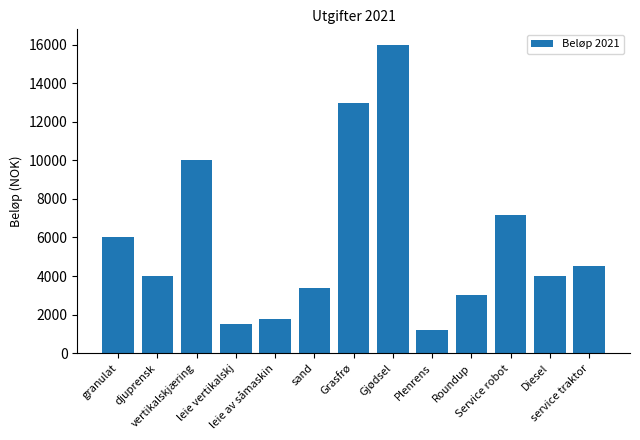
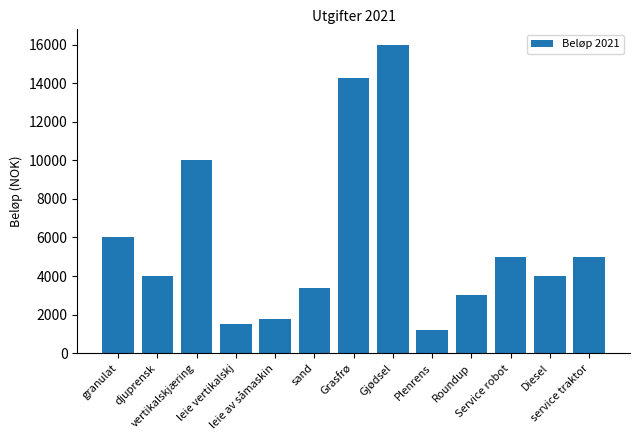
  {
    "granulat": 6000,
    "djuprensk": 4000,
    "vertikalskjæring": 10000,
    "leie vertikalskj": 1500,
    "leie av såmaskin": 1700,
    "sand": 3400,
-   "Grasfrø": 13000,
+   "Grasfrø": 14300,
    "Gjødsel": 16000,
    "Plenrens": 1200,
    "Roundup": 3000,
-   "Service robot": 7200,
+   "Service robot": 5000,
    "Diesel": 4000,
-   "service traktor": 4500
+   "service traktor": 5000
  }
